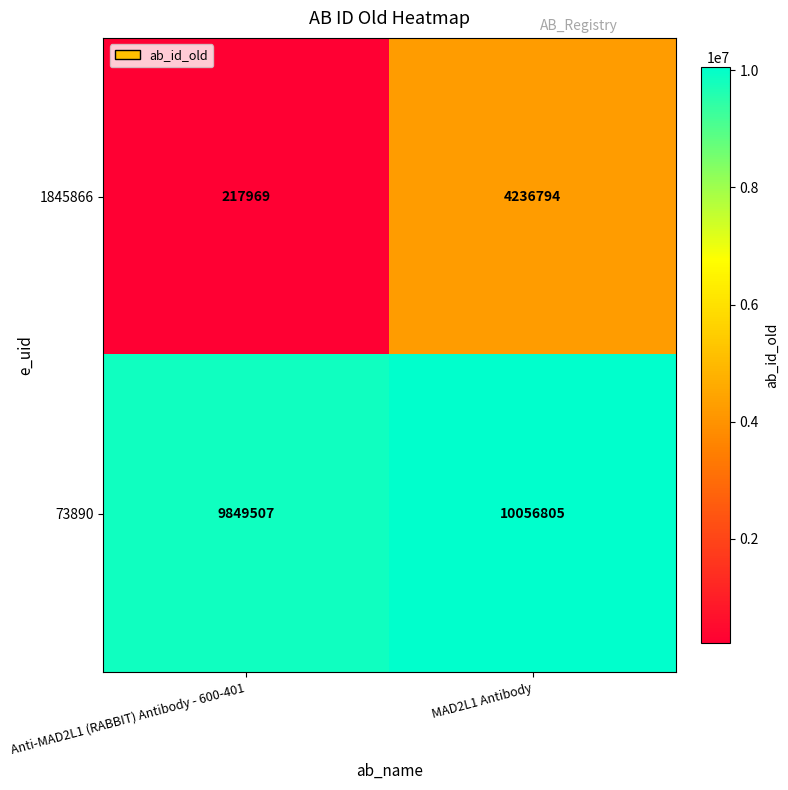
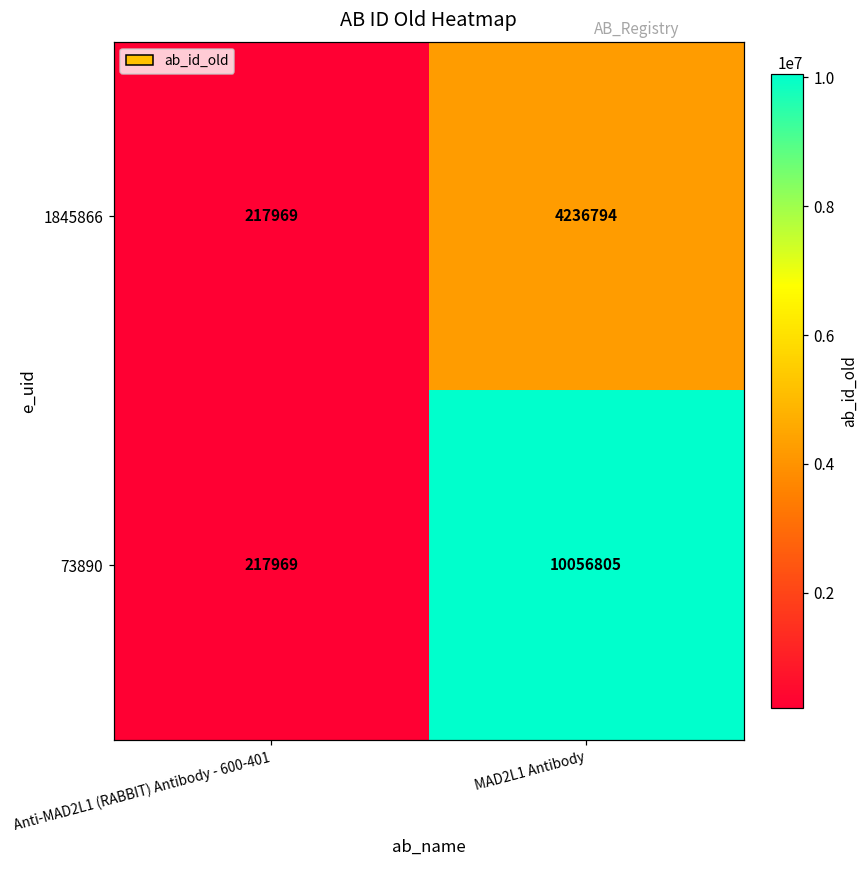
  {
    "1845866": {
      "Anti-MAD2L1 (RABBIT) Antibody - 600-401": 217969,
      "MAD2L1 Antibody": 4236794
    },
    "73890": {
-     "Anti-MAD2L1 (RABBIT) Antibody - 600-401": 9849507,
+     "Anti-MAD2L1 (RABBIT) Antibody - 600-401": 217969,
      "MAD2L1 Antibody": 10056805
    }
  }
